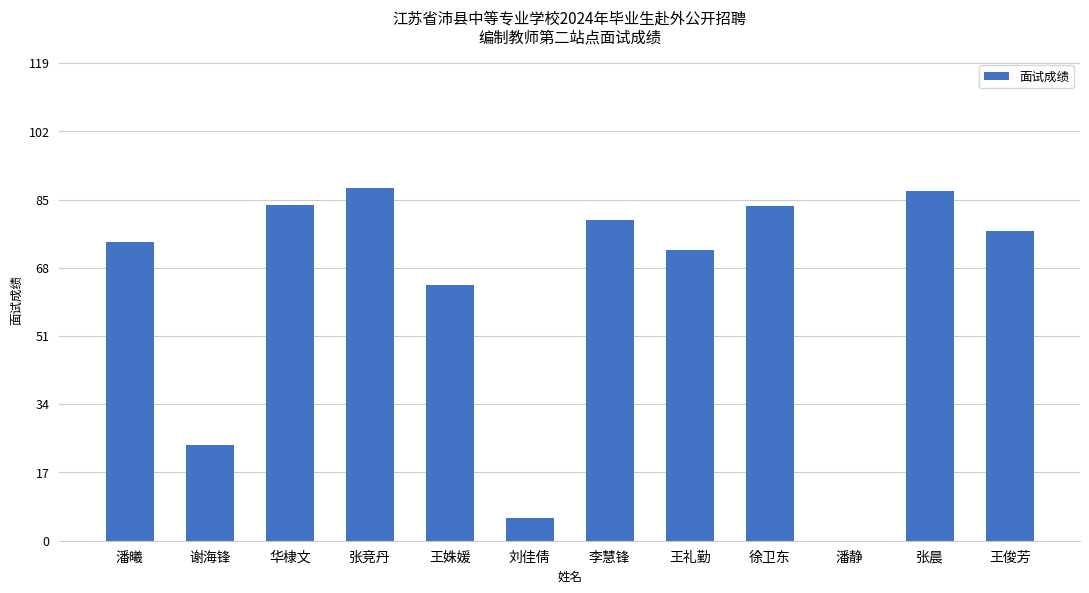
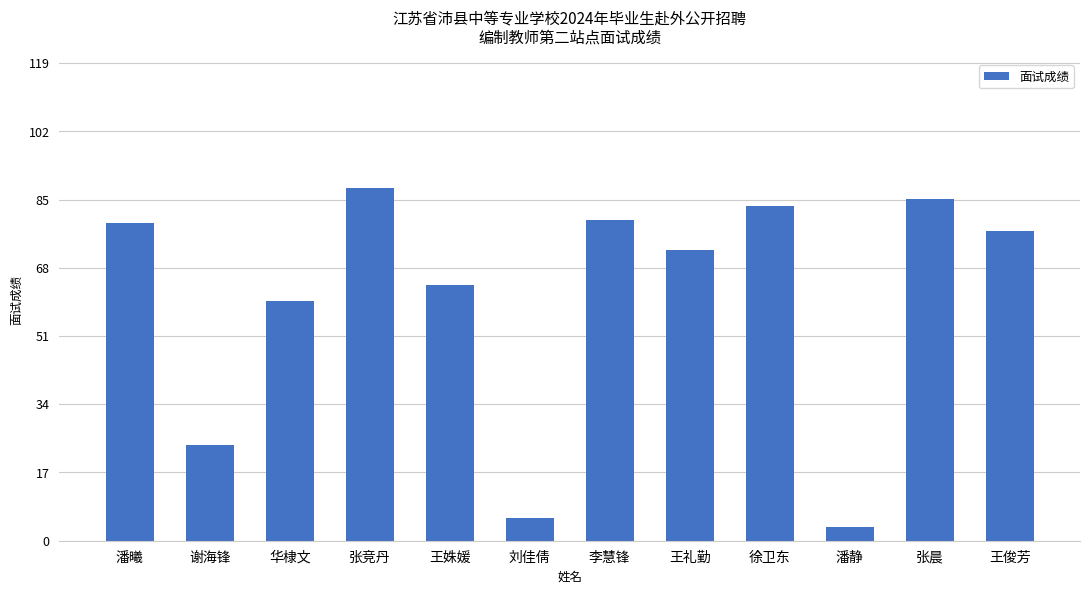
  {
-   "潘曦": 74,
+   "潘曦": 79,
    "谢海锋": 24,
-   "华棣文": 84,
+   "华棣文": 60,
    "张竞丹": 88,
    "王姝媛": 64,
    "刘佳倩": 6,
    "李慧锋": 80,
    "王礼勤": 72,
    "徐卫东": 83,
-   "潘静": 0,
-   "张晨": 87,
+   "潘静": 4,
+   "张晨": 85,
    "王俊芳": 77
  }
